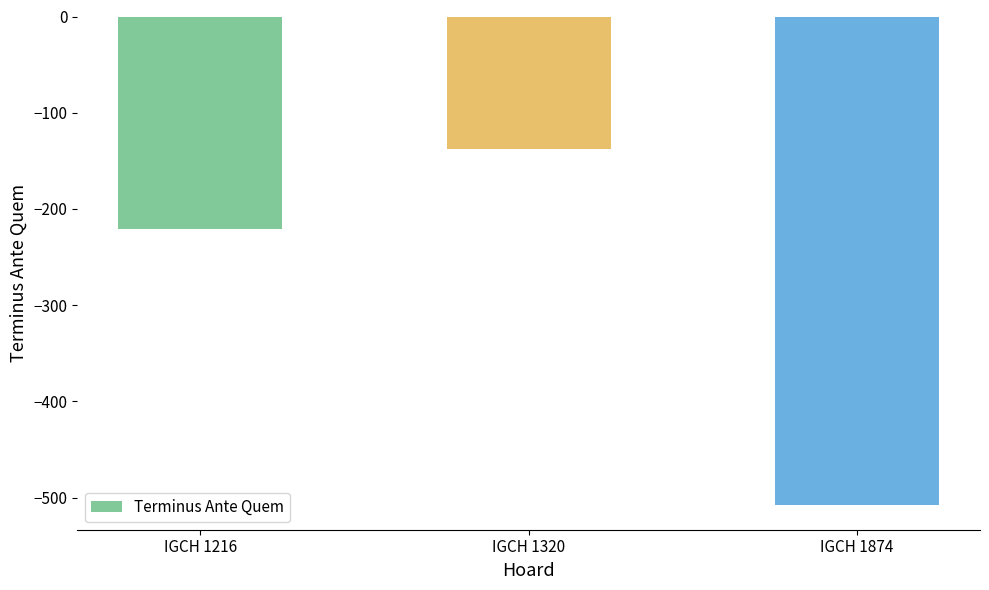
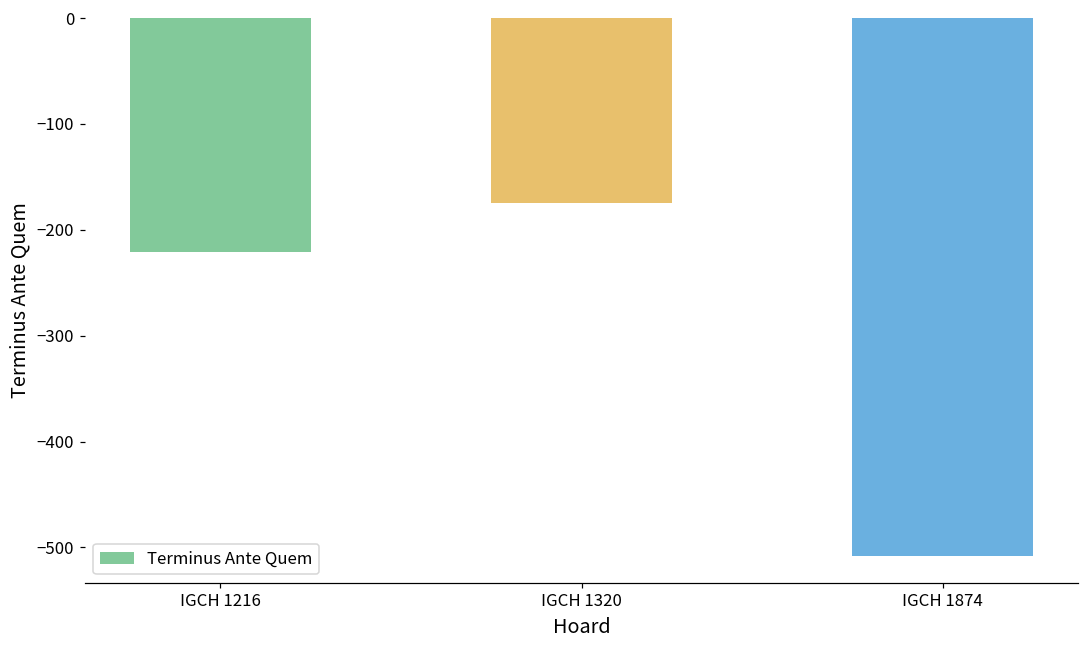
  {
    "IGCH 1216": -220,
-   "IGCH 1320": -140,
+   "IGCH 1320": -180,
    "IGCH 1874": -510
  }
